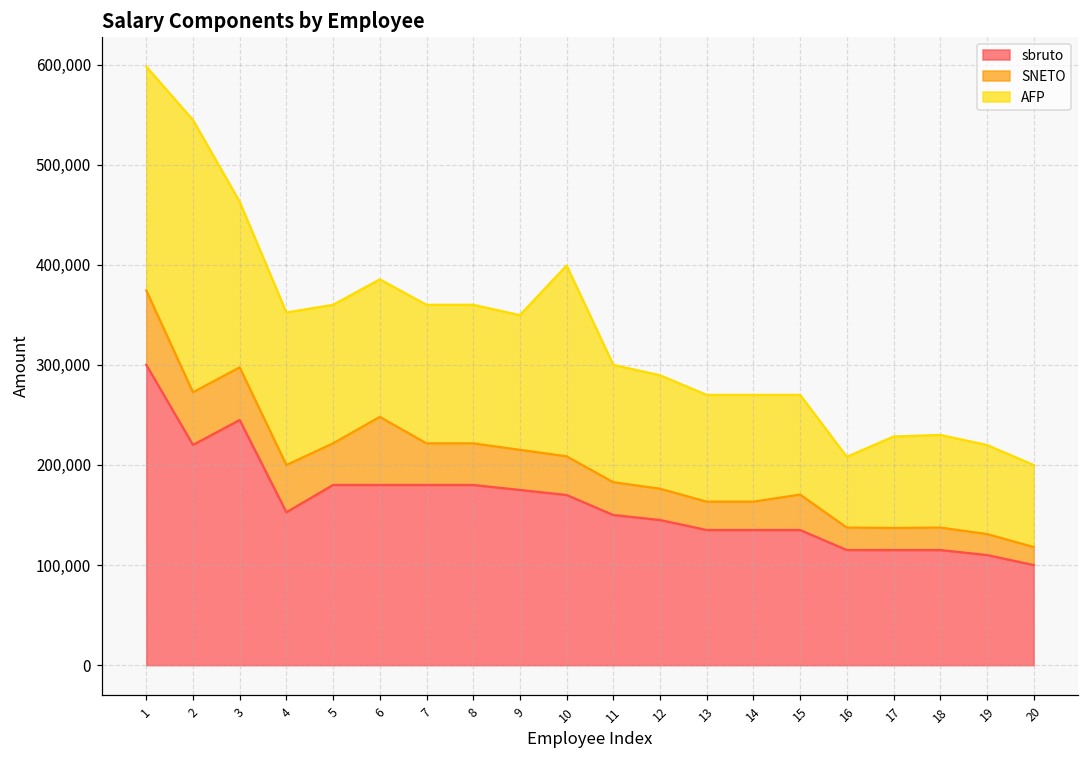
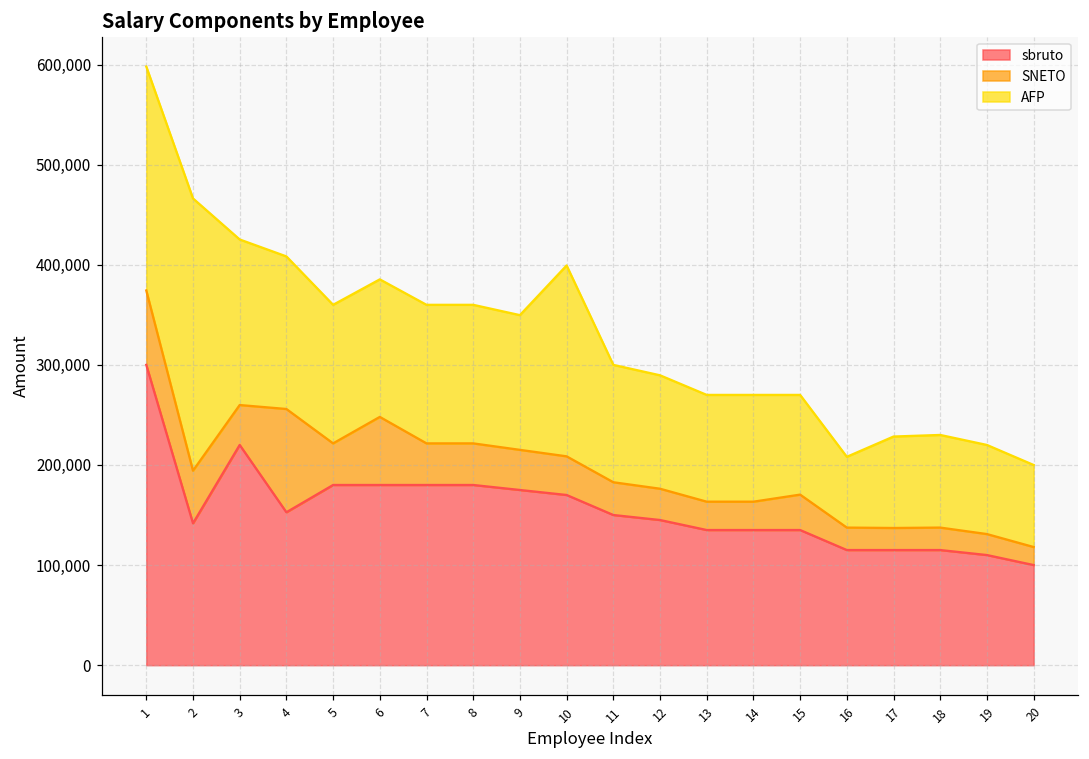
  {
    "sbruto": {
      "1": "300,000",
-     "2": "220,000",
-     "3": "240,000",
+     "2": "140,000",
+     "3": "220,000",
      "4": "150,000",
      "5": "180,000",
      "6": "180,000",
      "7": "180,000",
      "8": "180,000",
      "9": "180,000",
      "10": "170,000",
      "11": "150,000",
      "12": "150,000",
      "13": "140,000",
      "14": "140,000",
      "15": "140,000",
      "16": "120,000",
      "17": "120,000",
      "18": "120,000",
      "19": "110,000",
      "20": "100,000"
    },
    "SNETO": {
      "1": "70,000",
      "2": "50,000",
-     "3": "50,000",
-     "4": "50,000",
+     "3": "40,000",
+     "4": "100,000",
      "5": "40,000",
      "6": "70,000",
      "7": "40,000",
      "8": "40,000",
      "9": "40,000",
      "10": "40,000",
      "11": "30,000",
      "12": "30,000",
      "13": "30,000",
      "14": "30,000",
      "15": "40,000",
      "16": "20,000",
      "17": "20,000",
      "18": "20,000",
      "19": "20,000",
      "20": "20,000"
    },
    "AFP": {
      "1": "220,000",
      "2": "270,000",
      "3": "170,000",
      "4": "150,000",
      "5": "140,000",
      "6": "140,000",
      "7": "140,000",
      "8": "140,000",
      "9": "130,000",
      "10": "190,000",
      "11": "120,000",
      "12": "110,000",
      "13": "110,000",
      "14": "110,000",
      "15": "100,000",
      "16": "70,000",
      "17": "90,000",
      "18": "90,000",
      "19": "90,000",
      "20": "80,000"
    }
  }
